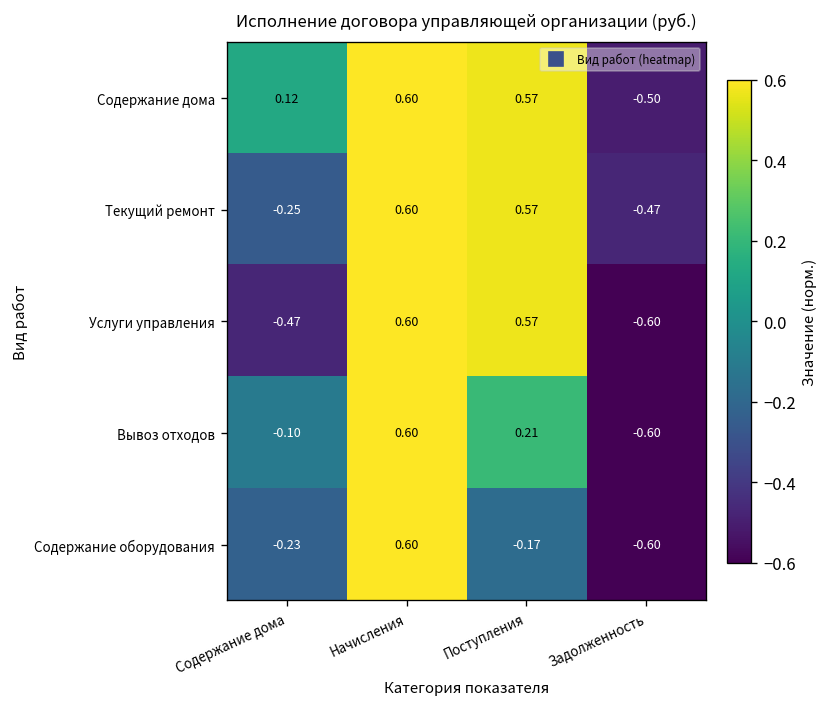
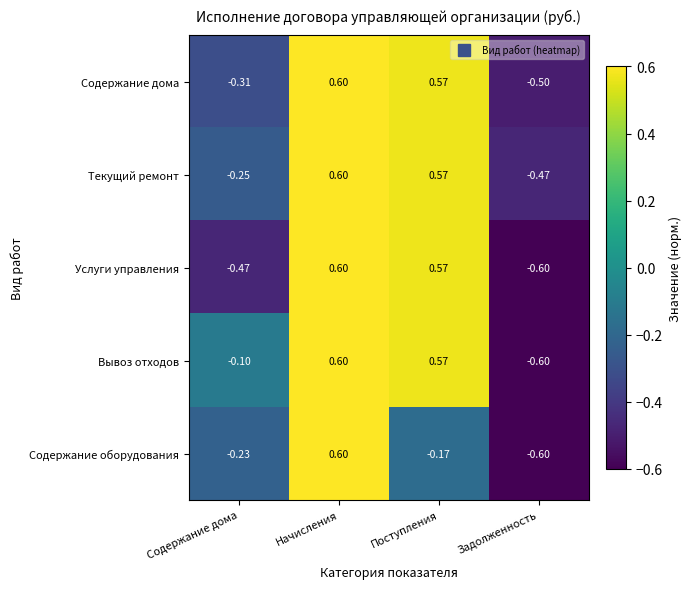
  {
    "Содержание дома": {
-     "Содержание дома": 0.12,
+     "Содержание дома": -0.31,
      "Начисления": 0.60,
      "Поступления": 0.57,
      "Задолженность": -0.50
    },
    "Текущий ремонт": {
      "Содержание дома": -0.25,
      "Начисления": 0.60,
      "Поступления": 0.57,
      "Задолженность": -0.47
    },
    "Услуги управления": {
      "Содержание дома": -0.47,
      "Начисления": 0.60,
      "Поступления": 0.57,
      "Задолженность": -0.60
    },
    "Вывоз отходов": {
      "Содержание дома": -0.10,
      "Начисления": 0.60,
-     "Поступления": 0.21,
+     "Поступления": 0.57,
      "Задолженность": -0.60
    },
    "Содержание оборудования": {
      "Содержание дома": -0.23,
      "Начисления": 0.60,
      "Поступления": -0.17,
      "Задолженность": -0.60
    }
  }
